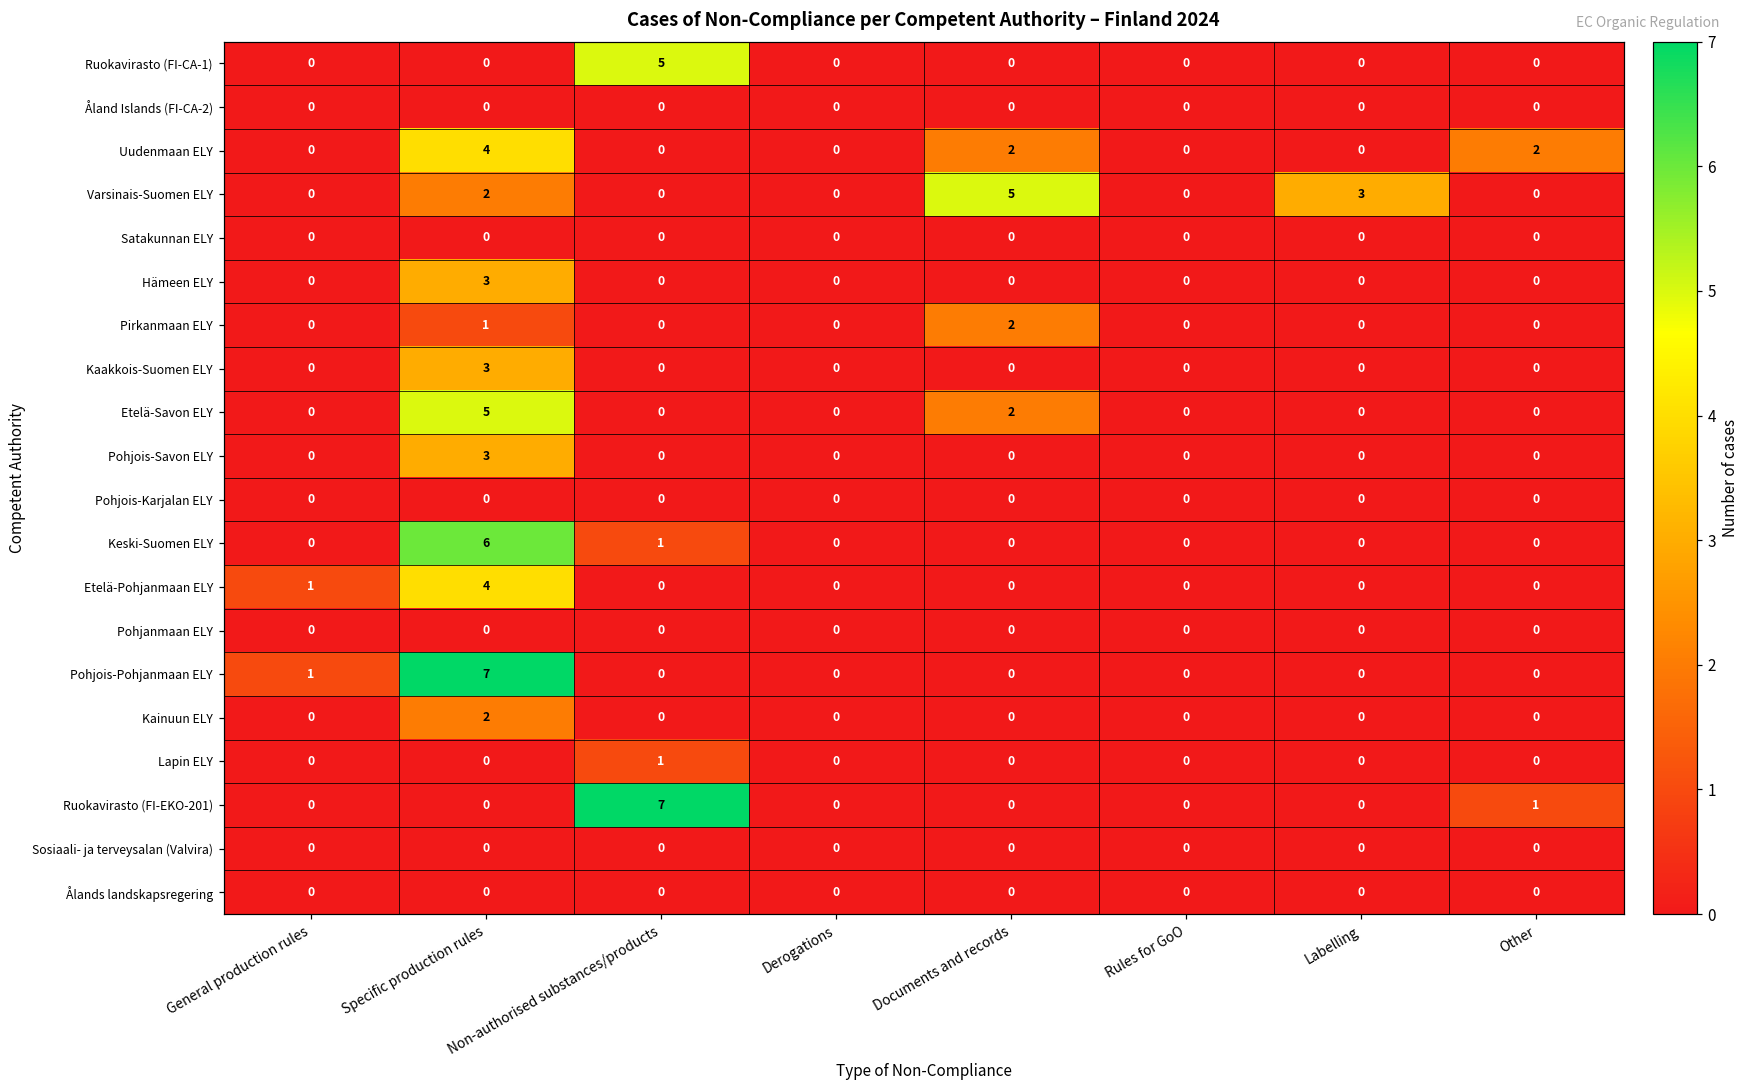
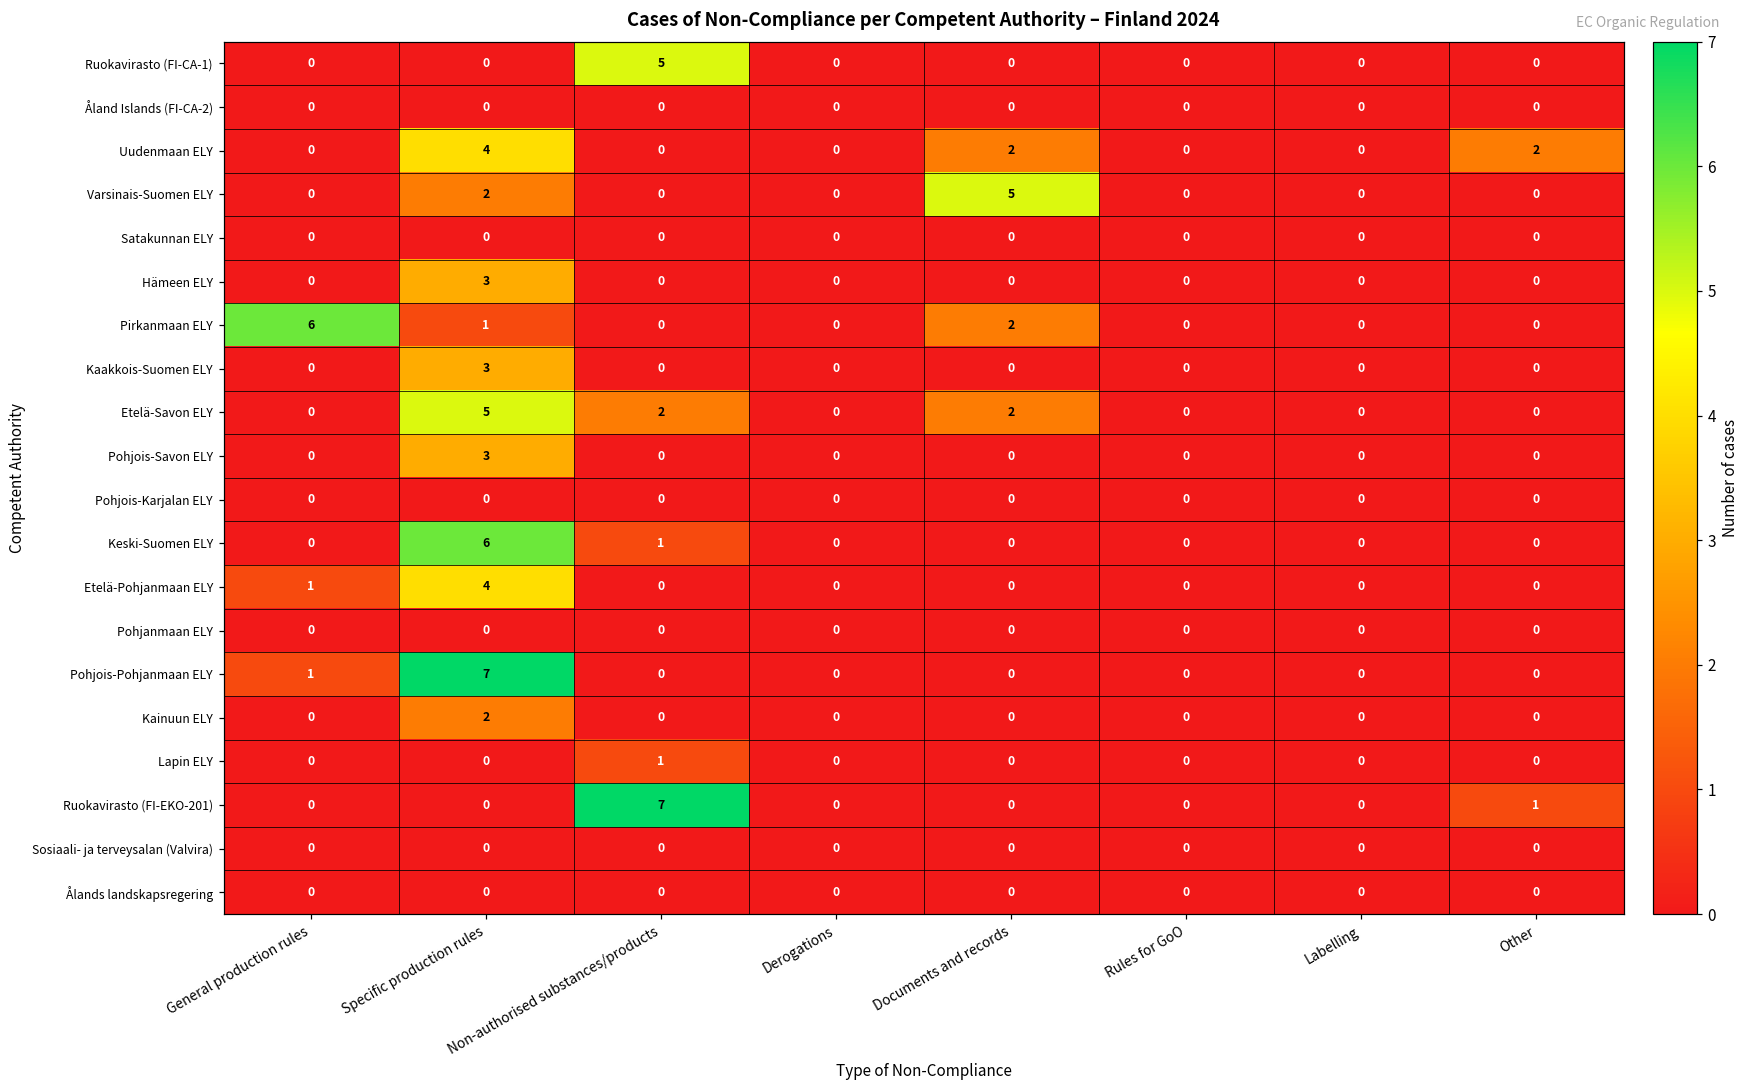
  {
    "Ruokavirasto (FI-CA-1)": {
      "General production rules": 0,
      "Specific production rules": 0,
      "Non-authorised substances/products": 5,
      "Derogations": 0,
      "Documents and records": 0,
      "Rules for GoO": 0,
      "Labelling": 0,
      "Other": 0
    },
    "Åland Islands (FI-CA-2)": {
      "General production rules": 0,
      "Specific production rules": 0,
      "Non-authorised substances/products": 0,
      "Derogations": 0,
      "Documents and records": 0,
      "Rules for GoO": 0,
      "Labelling": 0,
      "Other": 0
    },
    "Uudenmaan ELY": {
      "General production rules": 0,
      "Specific production rules": 4,
      "Non-authorised substances/products": 0,
      "Derogations": 0,
      "Documents and records": 2,
      "Rules for GoO": 0,
      "Labelling": 0,
      "Other": 2
    },
    "Varsinais-Suomen ELY": {
      "General production rules": 0,
      "Specific production rules": 2,
      "Non-authorised substances/products": 0,
      "Derogations": 0,
      "Documents and records": 5,
      "Rules for GoO": 0,
-     "Labelling": 3,
+     "Labelling": 0,
      "Other": 0
    },
    "Satakunnan ELY": {
      "General production rules": 0,
      "Specific production rules": 0,
      "Non-authorised substances/products": 0,
      "Derogations": 0,
      "Documents and records": 0,
      "Rules for GoO": 0,
      "Labelling": 0,
      "Other": 0
    },
    "Hämeen ELY": {
      "General production rules": 0,
      "Specific production rules": 3,
      "Non-authorised substances/products": 0,
      "Derogations": 0,
      "Documents and records": 0,
      "Rules for GoO": 0,
      "Labelling": 0,
      "Other": 0
    },
    "Pirkanmaan ELY": {
-     "General production rules": 0,
+     "General production rules": 6,
      "Specific production rules": 1,
      "Non-authorised substances/products": 0,
      "Derogations": 0,
      "Documents and records": 2,
      "Rules for GoO": 0,
      "Labelling": 0,
      "Other": 0
    },
    "Kaakkois-Suomen ELY": {
      "General production rules": 0,
      "Specific production rules": 3,
      "Non-authorised substances/products": 0,
      "Derogations": 0,
      "Documents and records": 0,
      "Rules for GoO": 0,
      "Labelling": 0,
      "Other": 0
    },
    "Etelä-Savon ELY": {
      "General production rules": 0,
      "Specific production rules": 5,
-     "Non-authorised substances/products": 0,
+     "Non-authorised substances/products": 2,
      "Derogations": 0,
      "Documents and records": 2,
      "Rules for GoO": 0,
      "Labelling": 0,
      "Other": 0
    },
    "Pohjois-Savon ELY": {
      "General production rules": 0,
      "Specific production rules": 3,
      "Non-authorised substances/products": 0,
      "Derogations": 0,
      "Documents and records": 0,
      "Rules for GoO": 0,
      "Labelling": 0,
      "Other": 0
    },
    "Pohjois-Karjalan ELY": {
      "General production rules": 0,
      "Specific production rules": 0,
      "Non-authorised substances/products": 0,
      "Derogations": 0,
      "Documents and records": 0,
      "Rules for GoO": 0,
      "Labelling": 0,
      "Other": 0
    },
    "Keski-Suomen ELY": {
      "General production rules": 0,
      "Specific production rules": 6,
      "Non-authorised substances/products": 1,
      "Derogations": 0,
      "Documents and records": 0,
      "Rules for GoO": 0,
      "Labelling": 0,
      "Other": 0
    },
    "Etelä-Pohjanmaan ELY": {
      "General production rules": 1,
      "Specific production rules": 4,
      "Non-authorised substances/products": 0,
      "Derogations": 0,
      "Documents and records": 0,
      "Rules for GoO": 0,
      "Labelling": 0,
      "Other": 0
    },
    "Pohjanmaan ELY": {
      "General production rules": 0,
      "Specific production rules": 0,
      "Non-authorised substances/products": 0,
      "Derogations": 0,
      "Documents and records": 0,
      "Rules for GoO": 0,
      "Labelling": 0,
      "Other": 0
    },
    "Pohjois-Pohjanmaan ELY": {
      "General production rules": 1,
      "Specific production rules": 7,
      "Non-authorised substances/products": 0,
      "Derogations": 0,
      "Documents and records": 0,
      "Rules for GoO": 0,
      "Labelling": 0,
      "Other": 0
    },
    "Kainuun ELY": {
      "General production rules": 0,
      "Specific production rules": 2,
      "Non-authorised substances/products": 0,
      "Derogations": 0,
      "Documents and records": 0,
      "Rules for GoO": 0,
      "Labelling": 0,
      "Other": 0
    },
    "Lapin ELY": {
      "General production rules": 0,
      "Specific production rules": 0,
      "Non-authorised substances/products": 1,
      "Derogations": 0,
      "Documents and records": 0,
      "Rules for GoO": 0,
      "Labelling": 0,
      "Other": 0
    },
    "Ruokavirasto (FI-EKO-201)": {
      "General production rules": 0,
      "Specific production rules": 0,
      "Non-authorised substances/products": 7,
      "Derogations": 0,
      "Documents and records": 0,
      "Rules for GoO": 0,
      "Labelling": 0,
      "Other": 1
    },
    "Sosiaali- ja terveysalan (Valvira)": {
      "General production rules": 0,
      "Specific production rules": 0,
      "Non-authorised substances/products": 0,
      "Derogations": 0,
      "Documents and records": 0,
      "Rules for GoO": 0,
      "Labelling": 0,
      "Other": 0
    },
    "Ålands landskapsregering": {
      "General production rules": 0,
      "Specific production rules": 0,
      "Non-authorised substances/products": 0,
      "Derogations": 0,
      "Documents and records": 0,
      "Rules for GoO": 0,
      "Labelling": 0,
      "Other": 0
    }
  }
